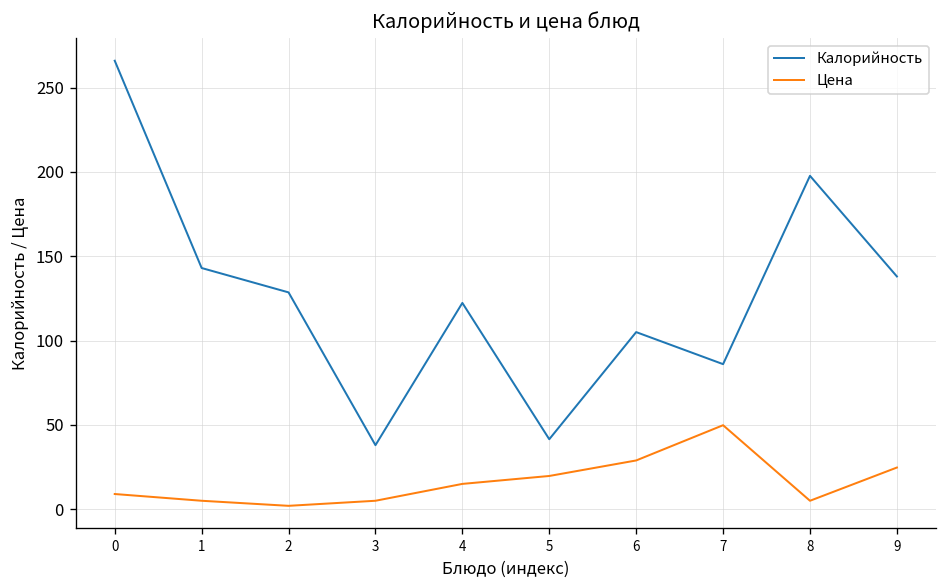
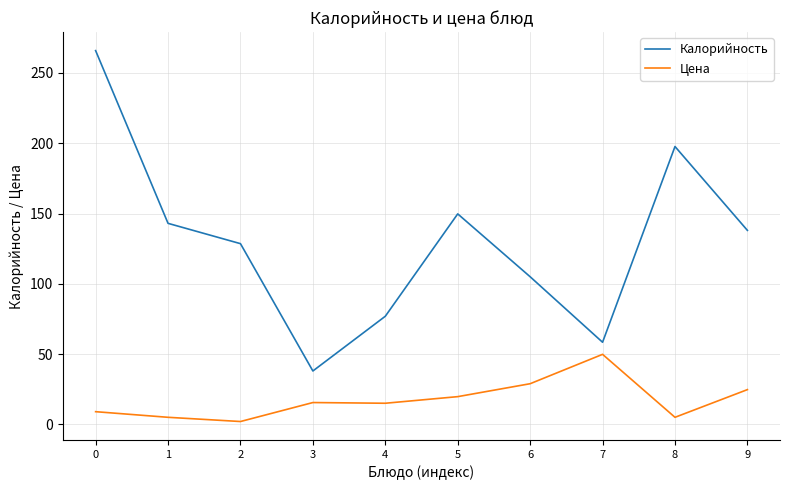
  {
    "Калорийность": {
      "0": 266,
      "1": 143,
      "2": 129,
      "3": 38,
-     "4": 122,
-     "5": 41,
+     "4": 77,
+     "5": 150,
      "6": 105,
-     "7": 86,
+     "7": 58,
      "8": 198,
      "9": 138
    },
    "Цена": {
      "0": 9,
      "1": 5,
      "2": 2,
-     "3": 5,
+     "3": 16,
      "4": 15,
      "5": 20,
      "6": 29,
      "7": 50,
      "8": 5,
      "9": 25
    }
  }
